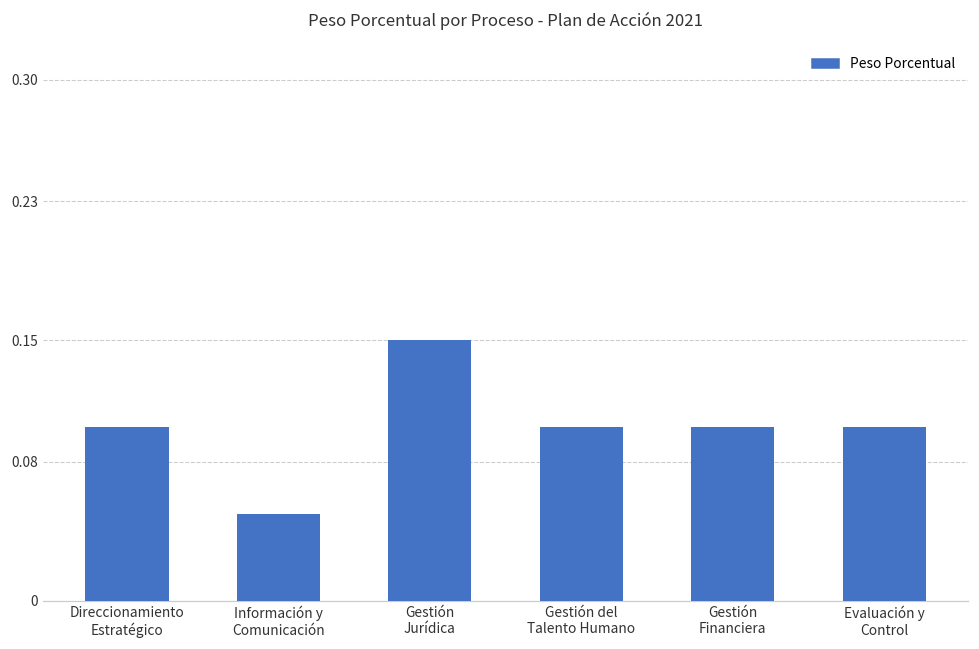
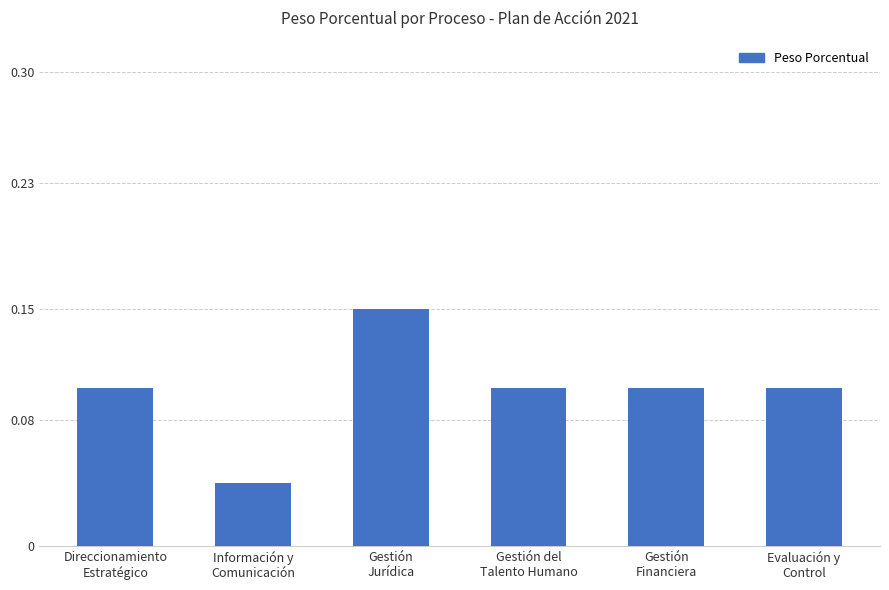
  {
    "Direccionamiento Estratégico": 0.10,
-   "Información y Comunicación": 0.05,
+   "Información y Comunicación": 0.04,
    "Gestión Jurídica": 0.15,
    "Gestión del Talento Humano": 0.10,
    "Gestión Financiera": 0.10,
    "Evaluación y Control": 0.10
  }
